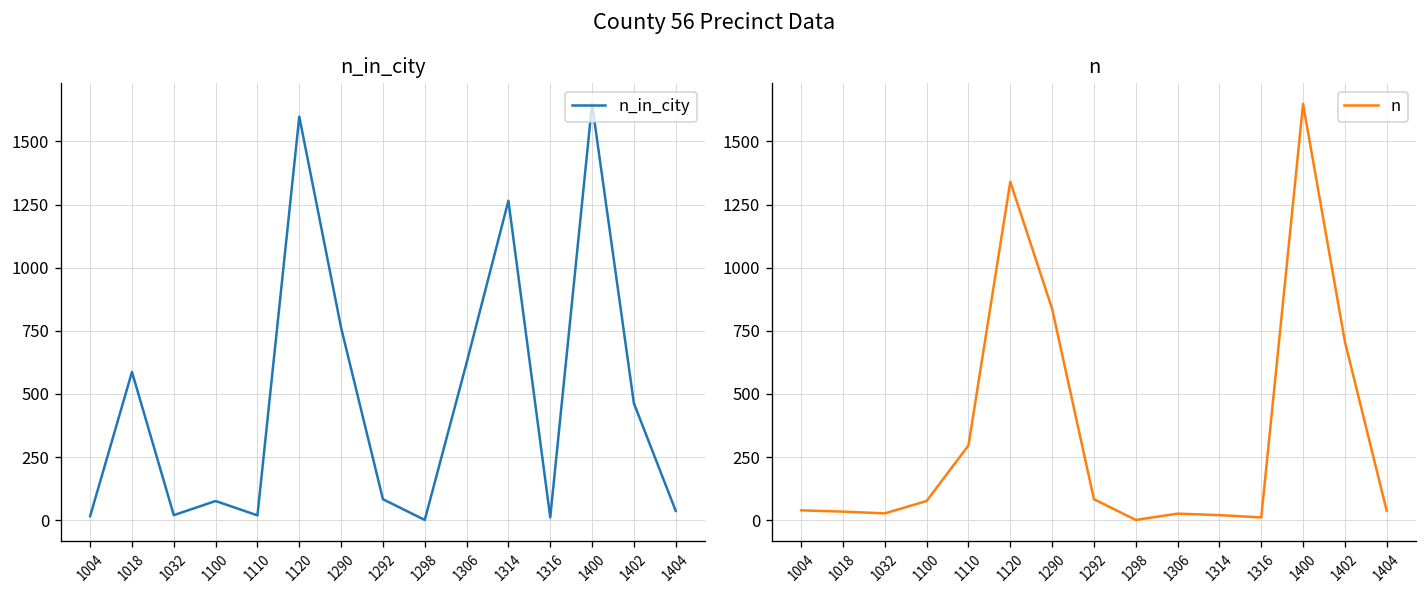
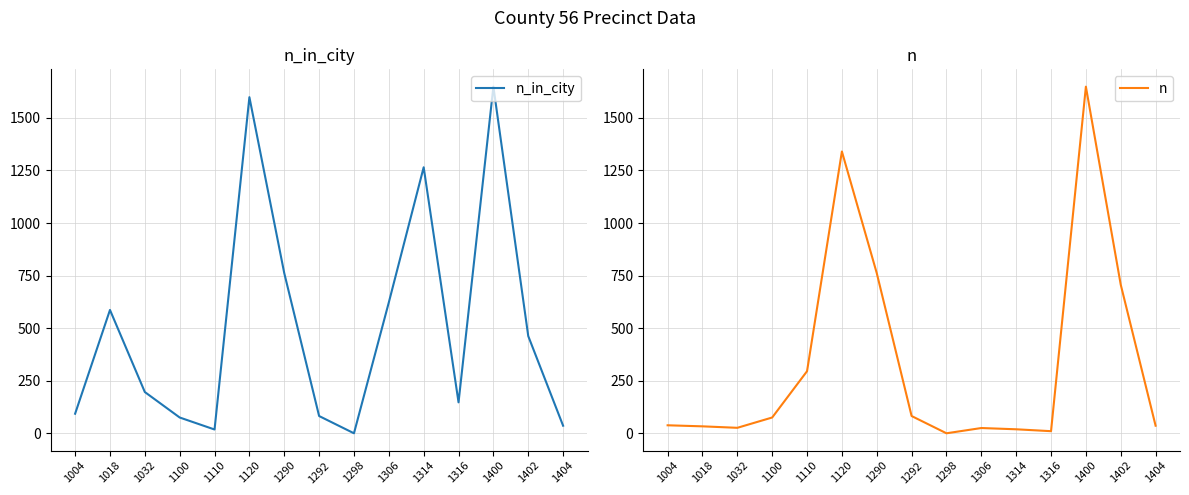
  {
    "n_in_city": {
-     "1004": 20,
+     "1004": 90,
      "1018": 590,
-     "1032": 20,
+     "1032": 200,
      "1100": 80,
      "1110": 20,
      "1120": 1600,
      "1290": 760,
      "1292": 80,
      "1298": 0,
      "1306": 620,
      "1314": 1270,
-     "1316": 10,
+     "1316": 150,
      "1402": 460,
      "1404": 40
    },
    "n": {
      "1004": 40,
      "1018": 30,
      "1032": 30,
      "1100": 80,
      "1110": 300,
      "1120": 1340,
-     "1290": 840,
+     "1290": 760,
      "1292": 80,
      "1298": 0,
      "1306": 30,
      "1314": 20,
      "1316": 10,
      "1400": 1650,
      "1402": 710,
      "1404": 40
    }
  }
